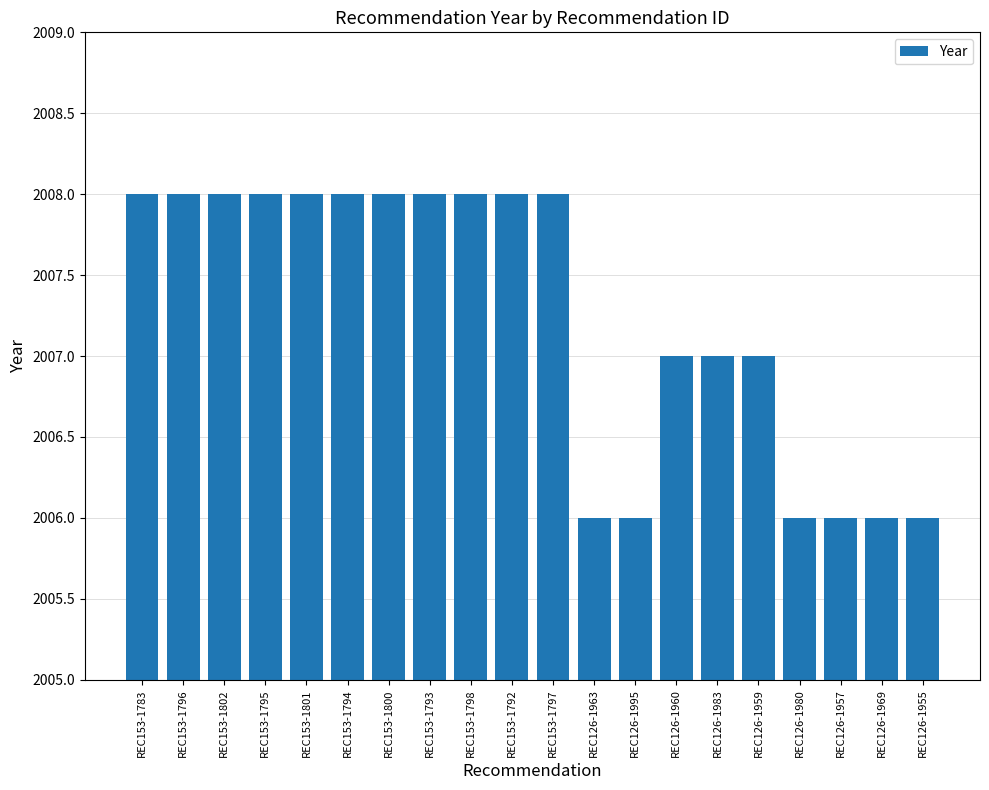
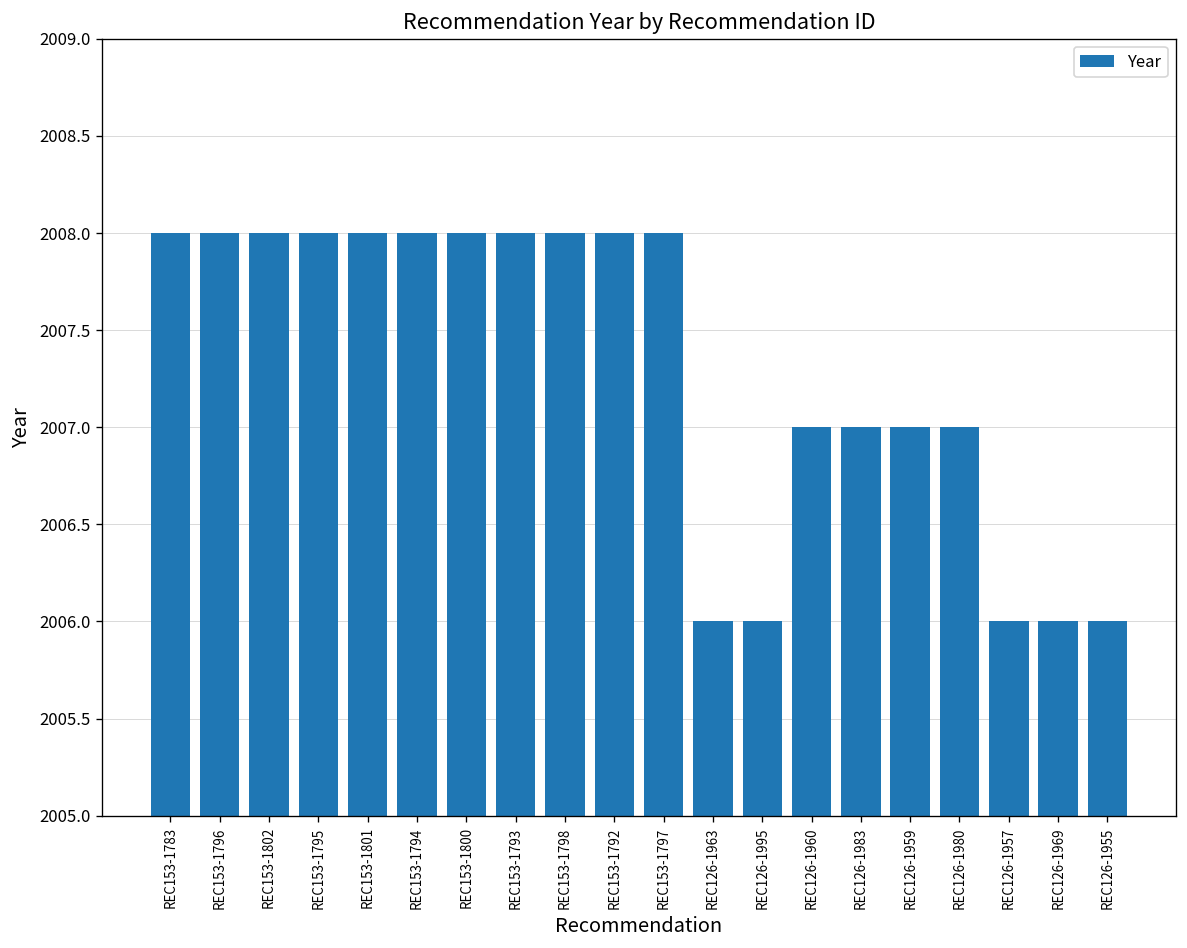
  {
    "REC153-1783": 2008,
    "REC153-1796": 2008,
    "REC153-1802": 2008,
    "REC153-1795": 2008,
    "REC153-1801": 2008,
    "REC153-1794": 2008,
    "REC153-1800": 2008,
    "REC153-1793": 2008,
    "REC153-1798": 2008,
    "REC153-1792": 2008,
    "REC153-1797": 2008,
    "REC126-1963": 2006,
    "REC126-1995": 2006,
    "REC126-1960": 2007,
    "REC126-1983": 2007,
    "REC126-1959": 2007,
-   "REC126-1980": 2006,
+   "REC126-1980": 2007,
    "REC126-1957": 2006,
    "REC126-1969": 2006,
    "REC126-1955": 2006
  }
